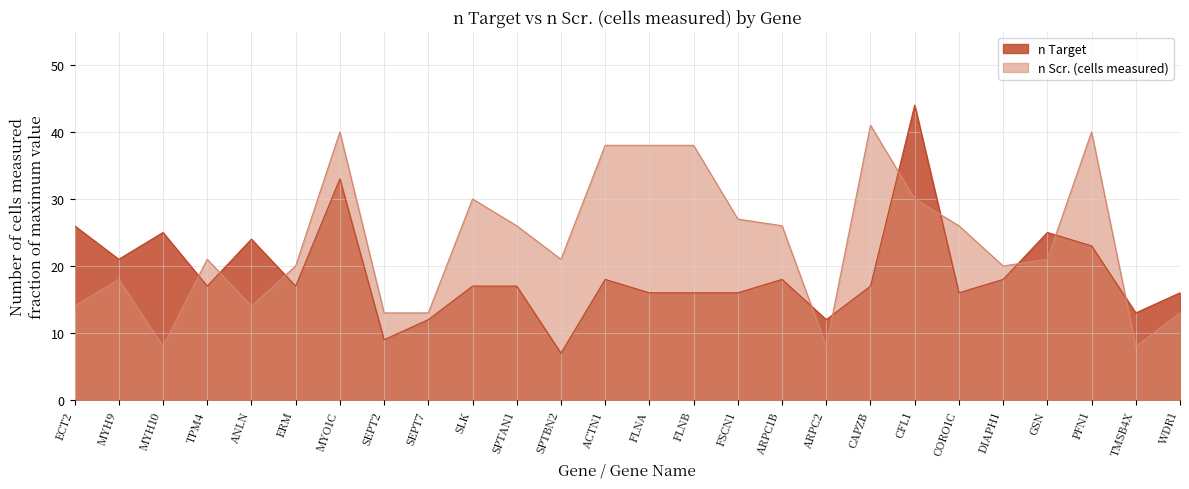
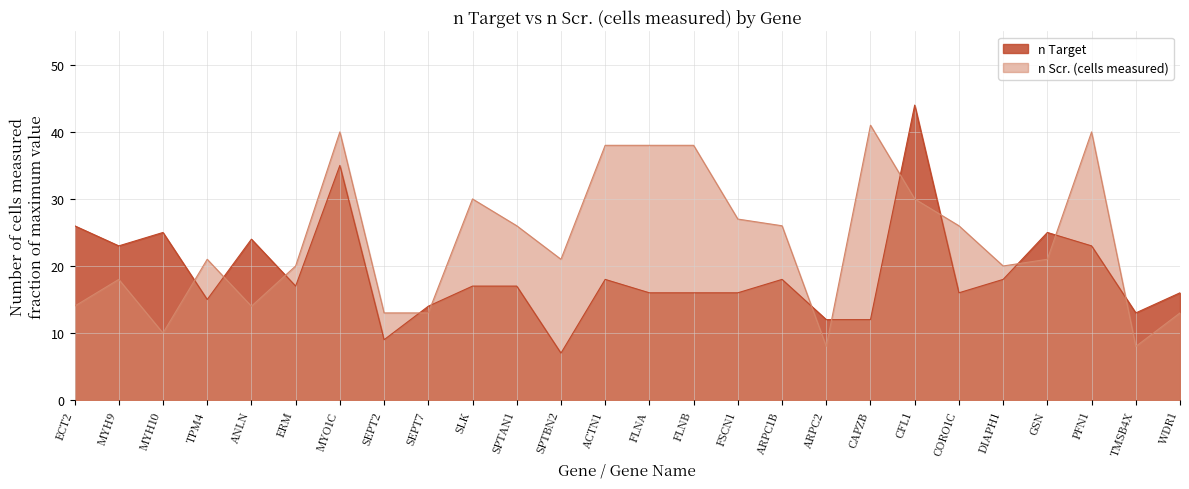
  {
    "n Target": {
      "ECT2": 26,
-     "MYH9": 21,
+     "MYH9": 23,
      "MYH10": 25,
-     "TPM4": 17,
+     "TPM4": 15,
      "ANLN": 24,
      "ERM": 17,
-     "MYO1C": 33,
+     "MYO1C": 35,
      "SEPT2": 9,
-     "SEPT7": 12,
+     "SEPT7": 14,
      "SLK": 17,
      "SPTAN1": 17,
      "SPTBN2": 7,
      "ACTN1": 18,
      "FLNA": 16,
      "FLNB": 16,
      "FSCN1": 16,
      "ARPC1B": 18,
      "ARPC2": 12,
-     "CAPZB": 17,
+     "CAPZB": 12,
      "CFL1": 44,
      "CORO1C": 16,
      "DIAPH1": 18,
      "GSN": 25,
      "PFN1": 23,
      "TMSB4X": 13,
      "WDR1": 16
    },
    "n Scr. (cells measured)": {
      "ECT2": 14,
      "MYH9": 18,
-     "MYH10": 8,
+     "MYH10": 10,
      "TPM4": 21,
      "ANLN": 14,
      "ERM": 20,
      "MYO1C": 40,
      "SEPT2": 13,
      "SEPT7": 13,
      "SLK": 30,
      "SPTAN1": 26,
      "SPTBN2": 21,
      "ACTN1": 38,
      "FLNA": 38,
      "FLNB": 38,
      "FSCN1": 27,
      "ARPC1B": 26,
      "ARPC2": 8,
      "CAPZB": 41,
      "CFL1": 30,
      "CORO1C": 26,
      "DIAPH1": 20,
      "GSN": 21,
      "PFN1": 40,
      "TMSB4X": 8,
      "WDR1": 13
    }
  }
